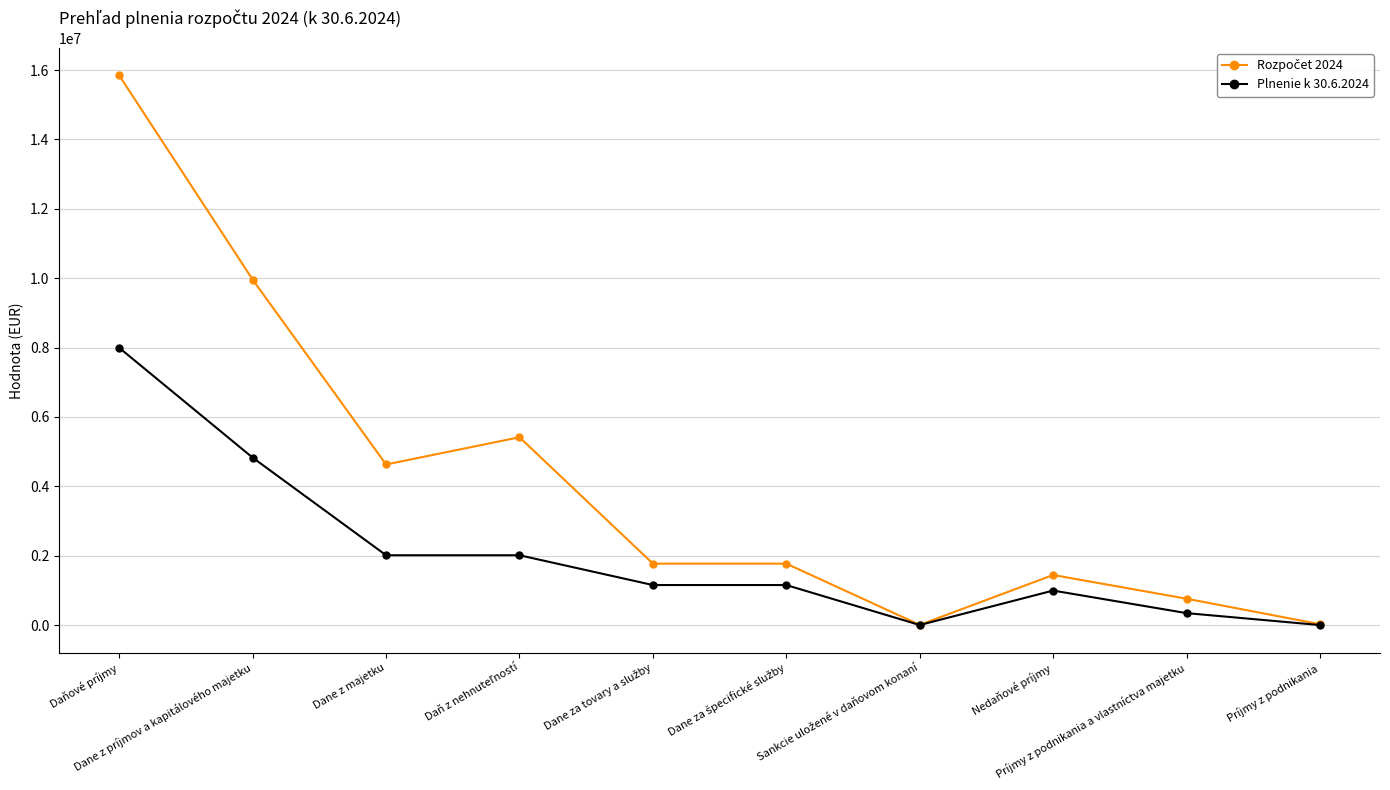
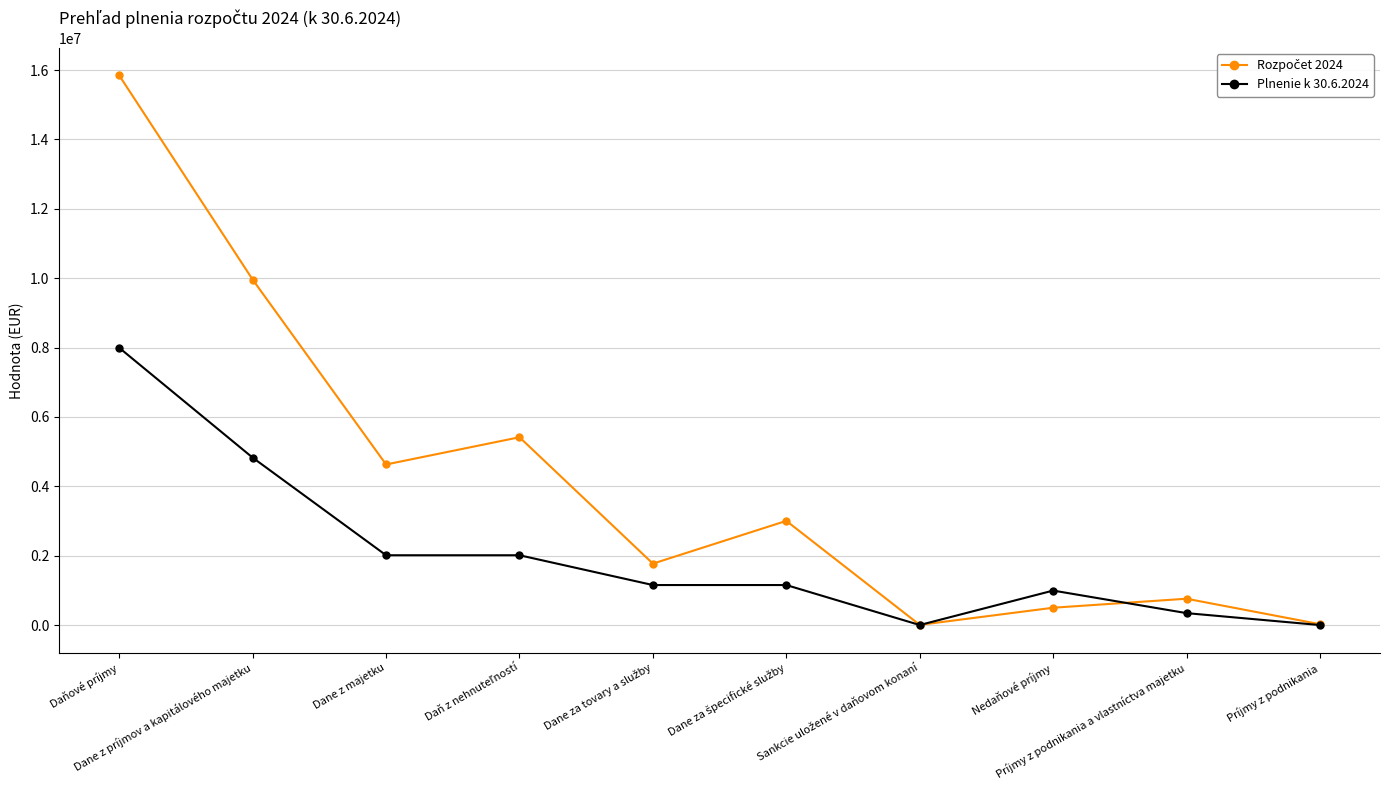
  {
    "Rozpočet 2024": {
      "Daňové príjmy": 15800000,
      "Dane z príjmov a kapitálového majetku": 10000000,
      "Dane z majetku": 4600000,
      "Daň z nehnuteľností": 5400000,
      "Dane za tovary a služby": 1800000,
-     "Dane za špecifické služby": 1800000,
-     "Nedaňové príjmy": 1400000,
+     "Dane za špecifické služby": 3000000,
+     "Nedaňové príjmy": 500000,
      "Príjmy z podnikania a vlastníctva majetku": 800000
    },
    "Plnenie k 30.6.2024": {
      "Daňové príjmy": 8000000,
      "Dane z príjmov a kapitálového majetku": 4800000,
      "Dane z majetku": 2000000,
      "Daň z nehnuteľností": 2000000,
      "Dane za tovary a služby": 1200000,
      "Dane za špecifické služby": 1200000,
      "Nedaňové príjmy": 1000000,
      "Príjmy z podnikania a vlastníctva majetku": 300000
    }
  }
